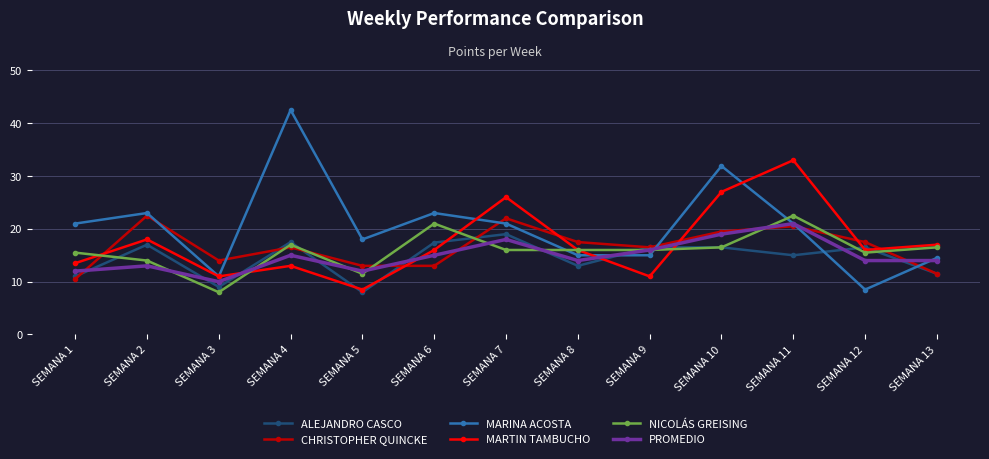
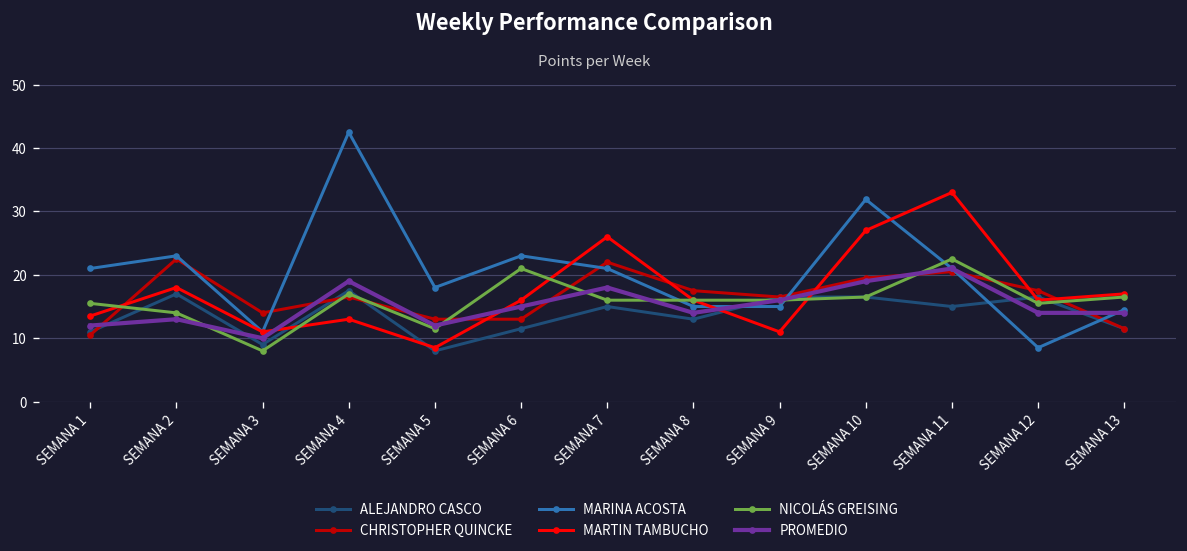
  {
    "ALEJANDRO CASCO": {
      "SEMANA 1": 11,
      "SEMANA 2": 17,
      "SEMANA 3": 9,
      "SEMANA 4": 18,
      "SEMANA 5": 8,
-     "SEMANA 6": 17,
-     "SEMANA 7": 19,
+     "SEMANA 6": 12,
+     "SEMANA 7": 15,
      "SEMANA 8": 13,
      "SEMANA 11": 15,
      "SEMANA 12": 17
    },
    "CHRISTOPHER QUINCKE": {
      "SEMANA 1": 11,
      "SEMANA 2": 23,
      "SEMANA 3": 14,
      "SEMANA 4": 17,
      "SEMANA 5": 13,
      "SEMANA 6": 13,
      "SEMANA 7": 22,
      "SEMANA 8": 18,
      "SEMANA 10": 20,
      "SEMANA 11": 21,
      "SEMANA 12": 18
    },
    "MARINA ACOSTA": {
      "SEMANA 1": 21,
      "SEMANA 2": 23,
      "SEMANA 4": 43,
      "SEMANA 5": 18,
      "SEMANA 6": 23,
      "SEMANA 7": 21,
      "SEMANA 8": 15,
      "SEMANA 9": 15,
      "SEMANA 10": 32,
      "SEMANA 12": 9,
      "SEMANA 13": 15
    },
    "MARTIN TAMBUCHO": {
      "SEMANA 1": 14,
      "SEMANA 2": 18,
      "SEMANA 4": 13,
      "SEMANA 5": 9,
      "SEMANA 6": 16,
      "SEMANA 7": 26,
      "SEMANA 9": 11,
      "SEMANA 10": 27,
      "SEMANA 11": 33,
      "SEMANA 12": 16,
      "SEMANA 13": 17
    },
    "NICOLÁS GREISING": {
      "SEMANA 1": 16,
      "SEMANA 2": 14,
      "SEMANA 3": 8,
      "SEMANA 4": 17,
      "SEMANA 5": 12,
      "SEMANA 6": 21,
      "SEMANA 7": 16,
      "SEMANA 11": 23,
      "SEMANA 12": 16,
      "SEMANA 13": 17
    },
    "PROMEDIO": {
      "SEMANA 1": 12,
      "SEMANA 2": 13,
      "SEMANA 3": 10,
-     "SEMANA 4": 15,
+     "SEMANA 4": 19,
      "SEMANA 5": 12,
      "SEMANA 6": 15,
      "SEMANA 7": 18,
      "SEMANA 8": 14,
      "SEMANA 10": 19,
      "SEMANA 12": 14,
      "SEMANA 13": 14
    }
  }
